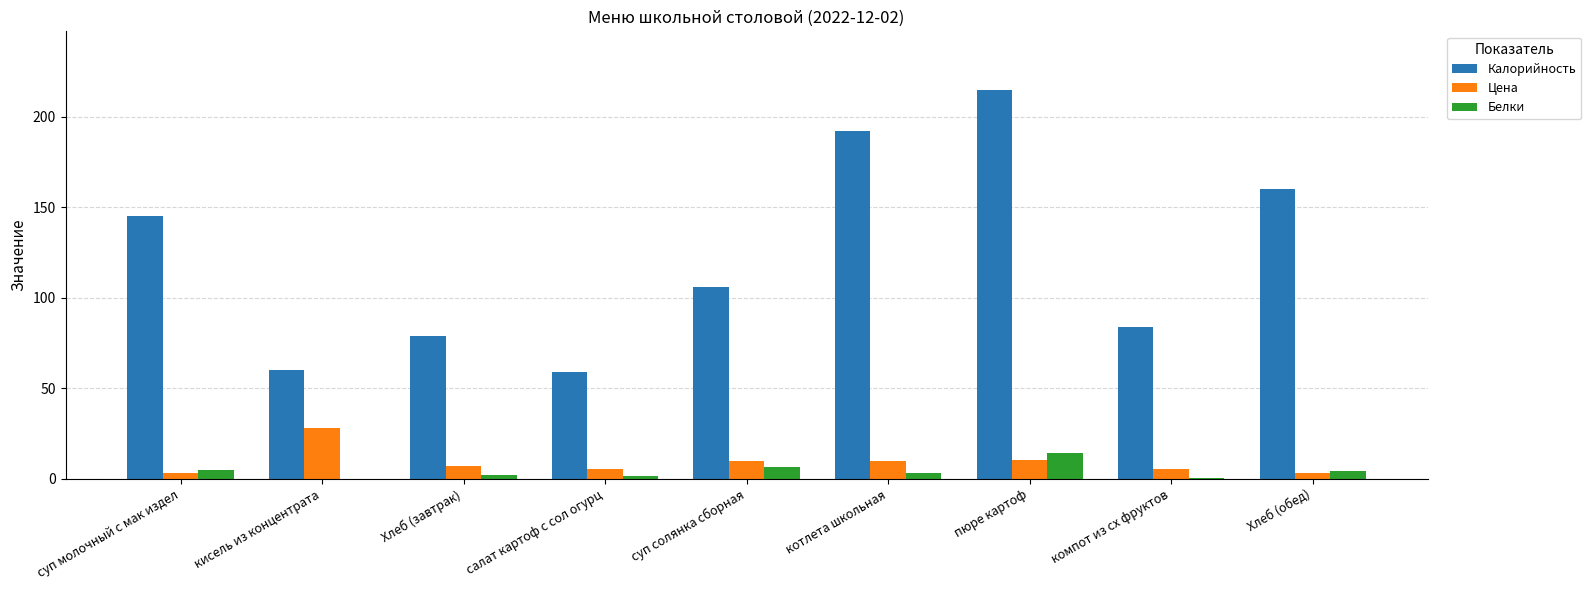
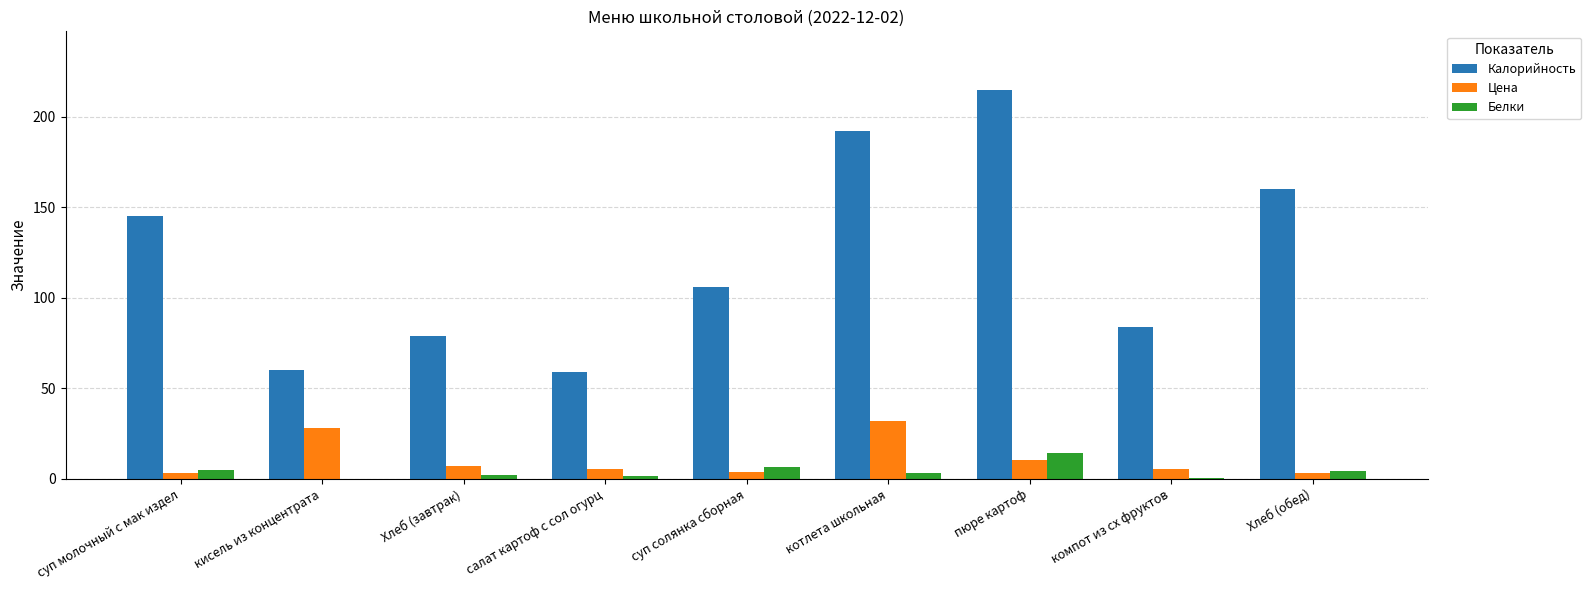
  {
    "Калорийность": {
      "суп молочный с мак издел": 145,
      "кисель из концентрата": 60,
      "Хлеб (завтрак)": 79,
      "салат картоф с сол огурц": 59,
      "суп солянка сборная": 106,
      "котлета школьная": 192,
      "пюре картоф": 215,
      "компот из сх фруктов": 84,
      "Хлеб (обед)": 160
    },
    "Цена": {
      "суп молочный с мак издел": 3,
      "кисель из концентрата": 28,
      "Хлеб (завтрак)": 7,
      "салат картоф с сол огурц": 6,
-     "суп солянка сборная": 10,
-     "котлета школьная": 10,
+     "суп солянка сборная": 4,
+     "котлета школьная": 32,
      "пюре картоф": 11,
      "компот из сх фруктов": 6,
      "Хлеб (обед)": 3
    },
    "Белки": {
      "суп молочный с мак издел": 5,
      "кисель из концентрата": 0,
      "Хлеб (завтрак)": 2,
      "суп солянка сборная": 6,
      "котлета школьная": 3,
      "пюре картоф": 14,
      "Хлеб (обед)": 5
    }
  }
